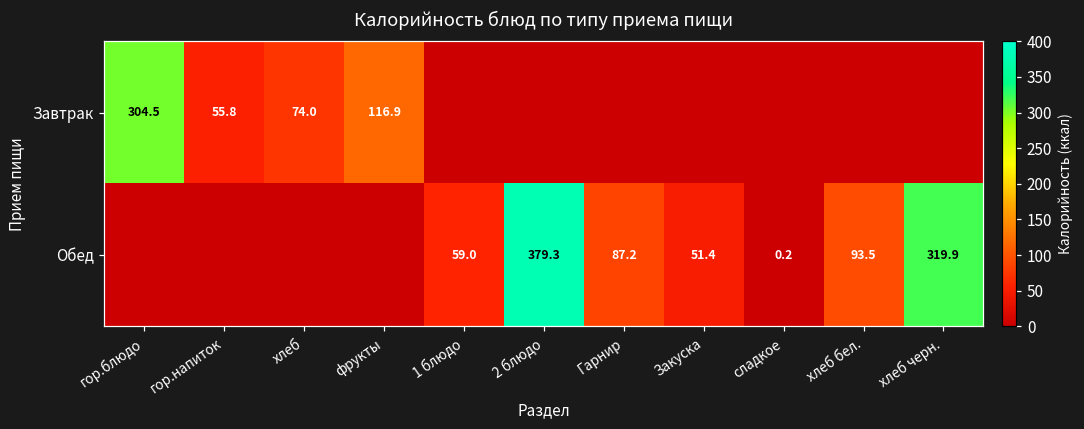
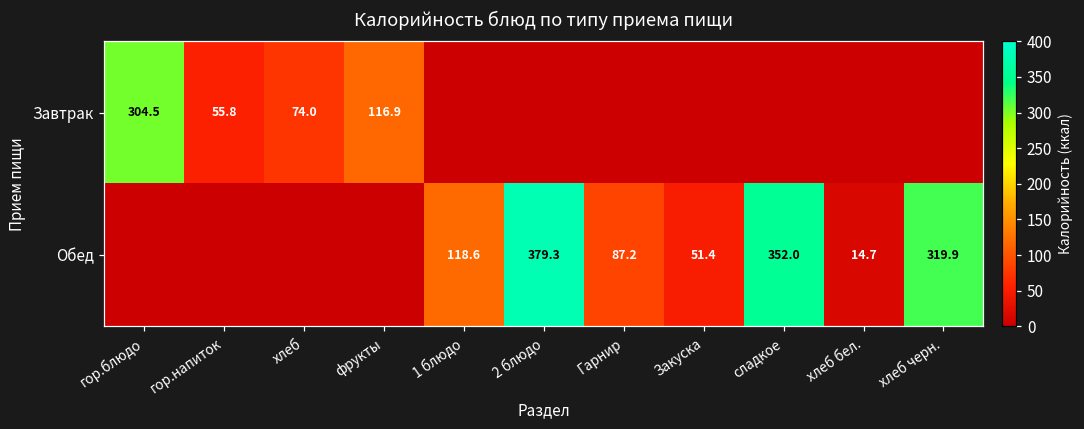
  {
    "Завтрак": {
      "гор.блюдо": 304.5,
      "гор.напиток": 55.8,
      "хлеб": 74.0,
      "фрукты": 116.9
    },
    "Обед": {
-     "1 блюдо": 59.0,
+     "1 блюдо": 118.6,
      "2 блюдо": 379.3,
      "Гарнир": 87.2,
      "Закуска": 51.4,
-     "сладкое": 0.2,
-     "хлеб бел.": 93.5,
+     "сладкое": 352.0,
+     "хлеб бел.": 14.7,
      "хлеб черн.": 319.9
    }
  }
